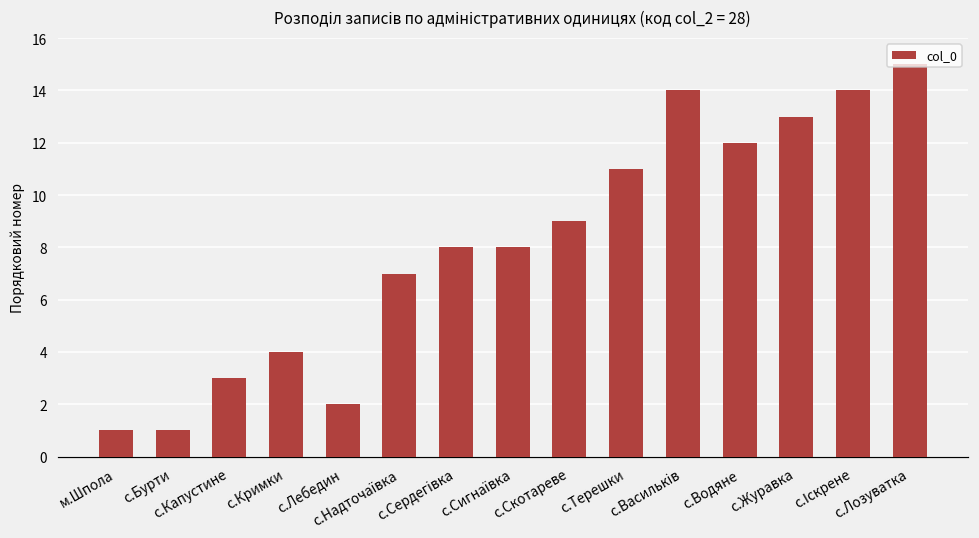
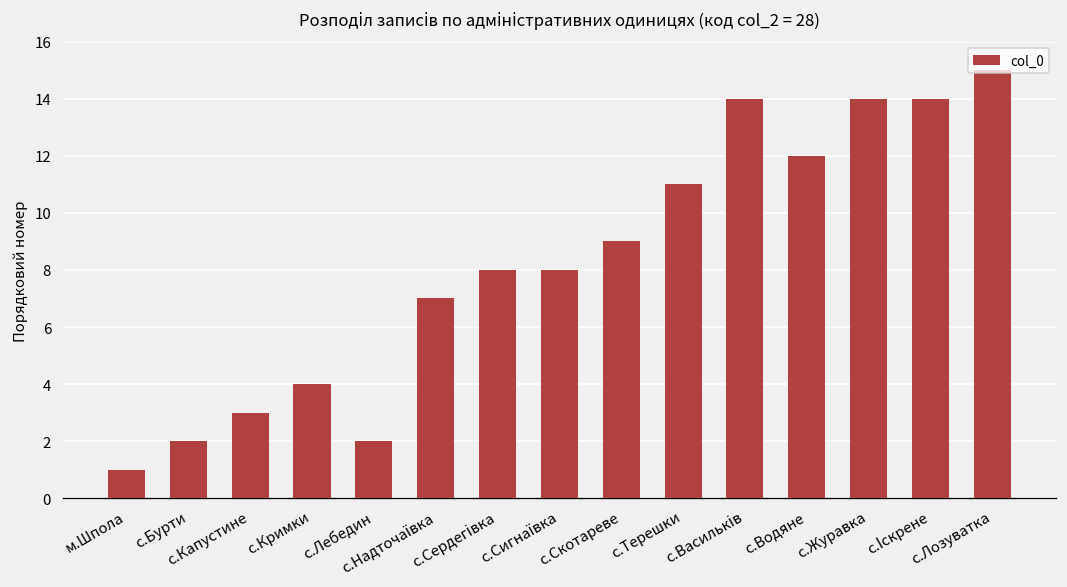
  {
    "м.Шпола": 1,
-   "с.Бурти": 1,
+   "с.Бурти": 2,
    "с.Капустине": 3,
    "с.Кримки": 4,
    "с.Лебедин": 2,
    "с.Надточаївка": 7,
    "с.Сердегівка": 8,
    "с.Сигнаївка": 8,
    "с.Скотареве": 9,
    "с.Терешки": 11,
    "с.Васильків": 14,
    "с.Водяне": 12,
-   "с.Журавка": 13,
+   "с.Журавка": 14,
    "с.Іскрене": 14
  }
